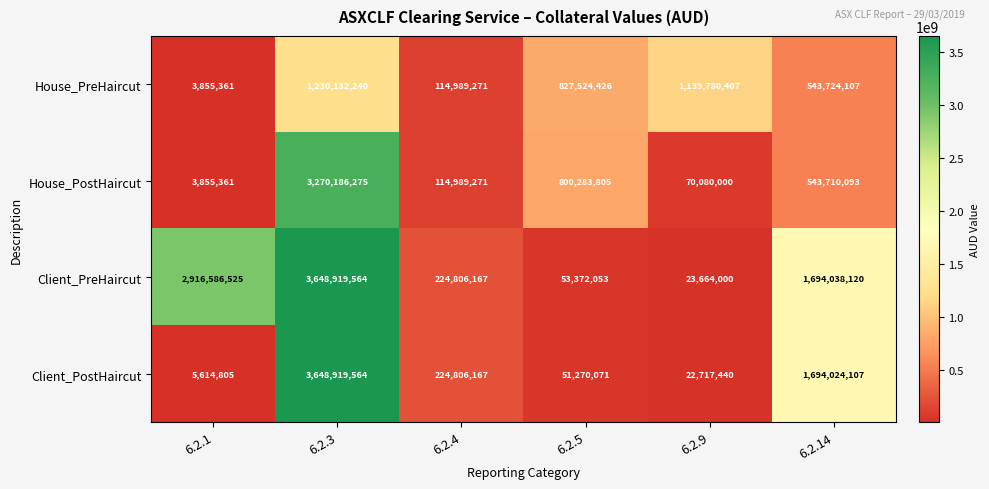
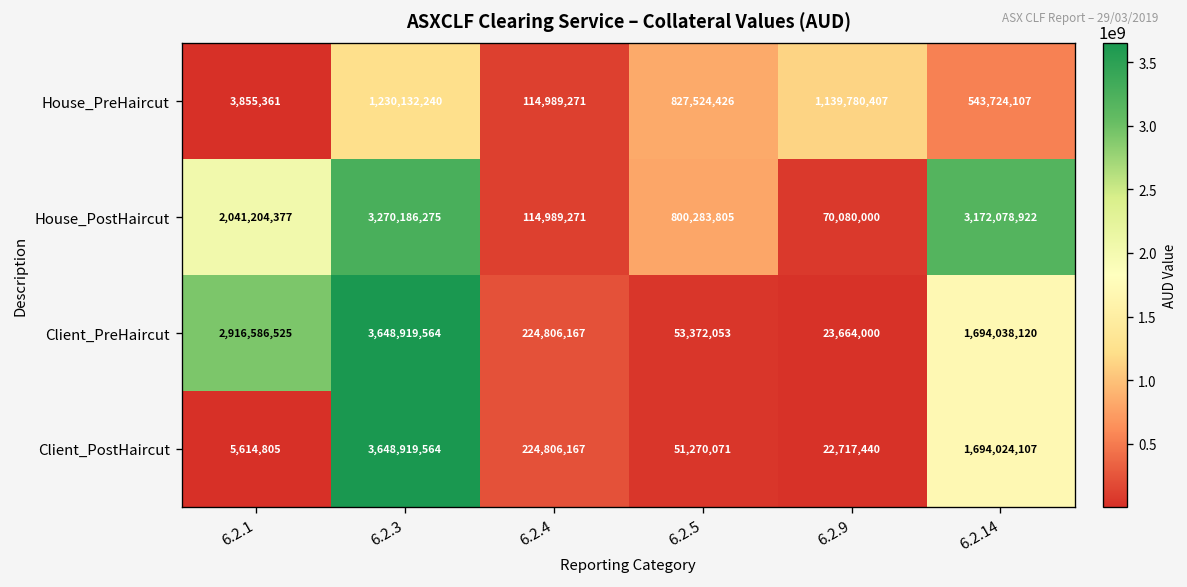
  {
    "House_PreHaircut": {
      "6.2.1": "3,855,361",
      "6.2.3": "1,230,132,240",
      "6.2.4": "114,989,271",
      "6.2.5": "827,524,426",
      "6.2.9": "1,139,780,407",
      "6.2.14": "543,724,107"
    },
    "House_PostHaircut": {
-     "6.2.1": "3,855,361",
+     "6.2.1": "2,041,204,377",
      "6.2.3": "3,270,186,275",
      "6.2.4": "114,989,271",
      "6.2.5": "800,283,805",
      "6.2.9": "70,080,000",
-     "6.2.14": "543,710,093"
+     "6.2.14": "3,172,078,922"
    },
    "Client_PreHaircut": {
      "6.2.1": "2,916,586,525",
      "6.2.3": "3,648,919,564",
      "6.2.4": "224,806,167",
      "6.2.5": "53,372,053",
      "6.2.9": "23,664,000",
      "6.2.14": "1,694,038,120"
    },
    "Client_PostHaircut": {
      "6.2.1": "5,614,805",
      "6.2.3": "3,648,919,564",
      "6.2.4": "224,806,167",
      "6.2.5": "51,270,071",
      "6.2.9": "22,717,440",
      "6.2.14": "1,694,024,107"
    }
  }
